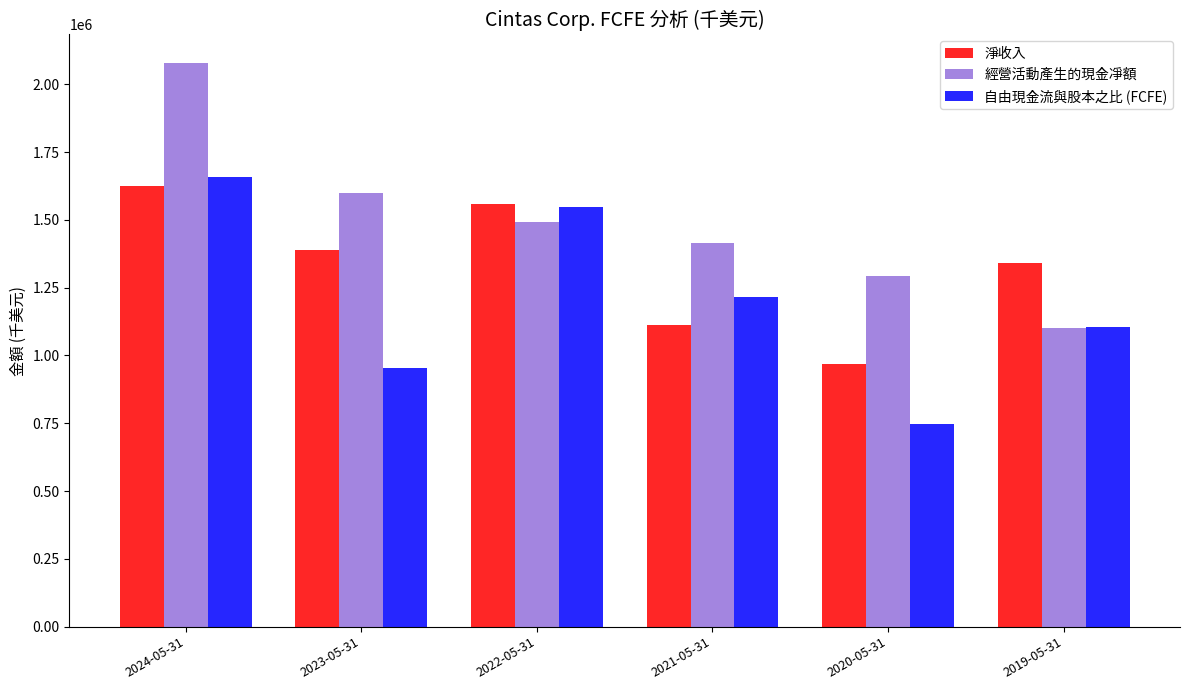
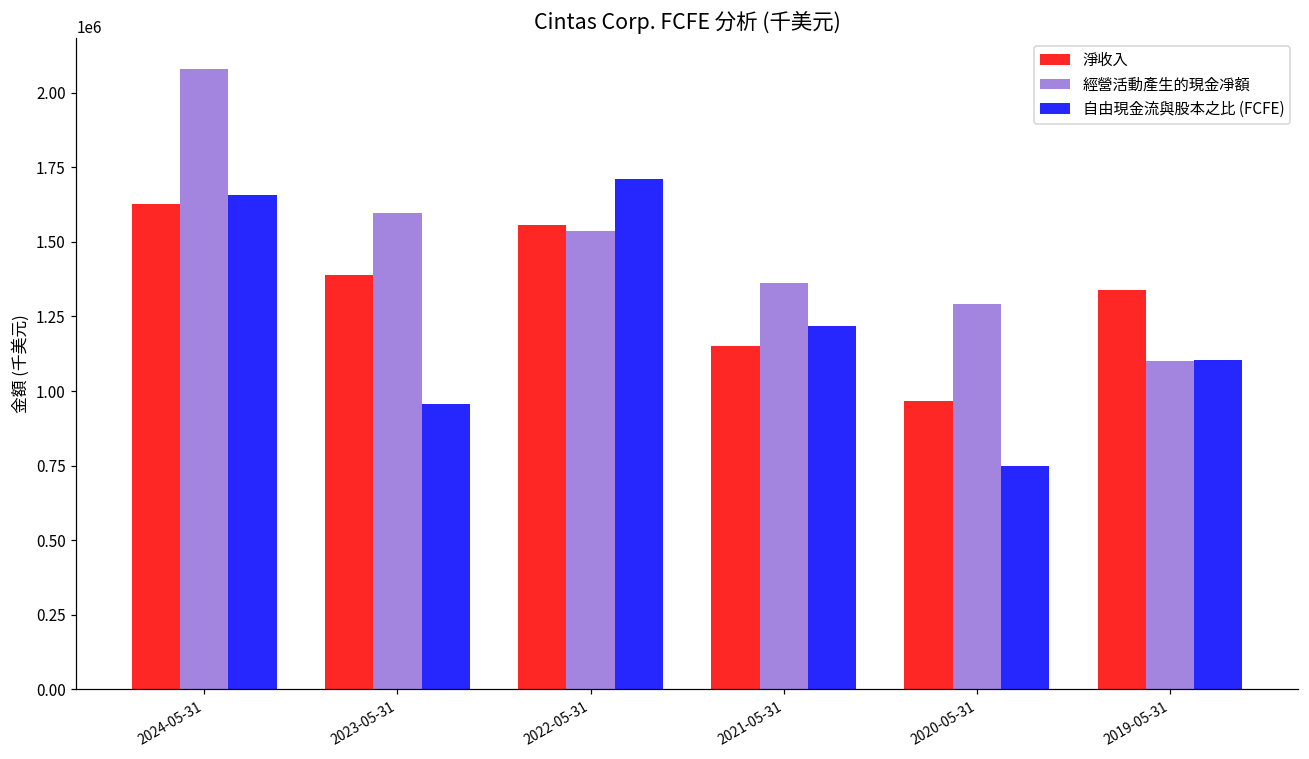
  {
    "淨收入": {
      "2024-05-31": 1630000,
      "2023-05-31": 1390000,
      "2022-05-31": 1560000,
-     "2021-05-31": 1110000,
+     "2021-05-31": 1150000,
      "2020-05-31": 970000,
      "2019-05-31": 1340000
    },
    "經營活動產生的現金凈額": {
      "2024-05-31": 2080000,
      "2023-05-31": 1600000,
-     "2022-05-31": 1490000,
-     "2021-05-31": 1410000,
+     "2022-05-31": 1540000,
+     "2021-05-31": 1360000,
      "2020-05-31": 1290000,
      "2019-05-31": 1100000
    },
    "自由現金流與股本之比 (FCFE)": {
      "2024-05-31": 1660000,
      "2023-05-31": 960000,
-     "2022-05-31": 1550000,
+     "2022-05-31": 1710000,
      "2021-05-31": 1220000,
      "2020-05-31": 750000,
      "2019-05-31": 1100000
    }
  }
